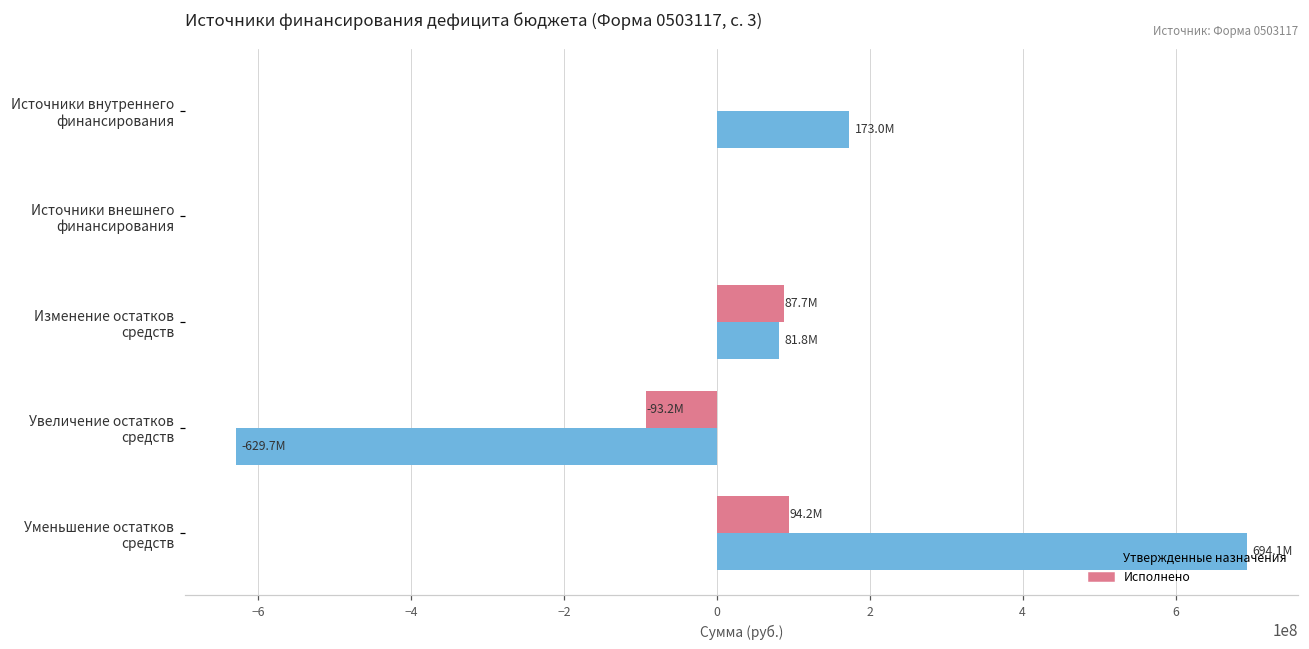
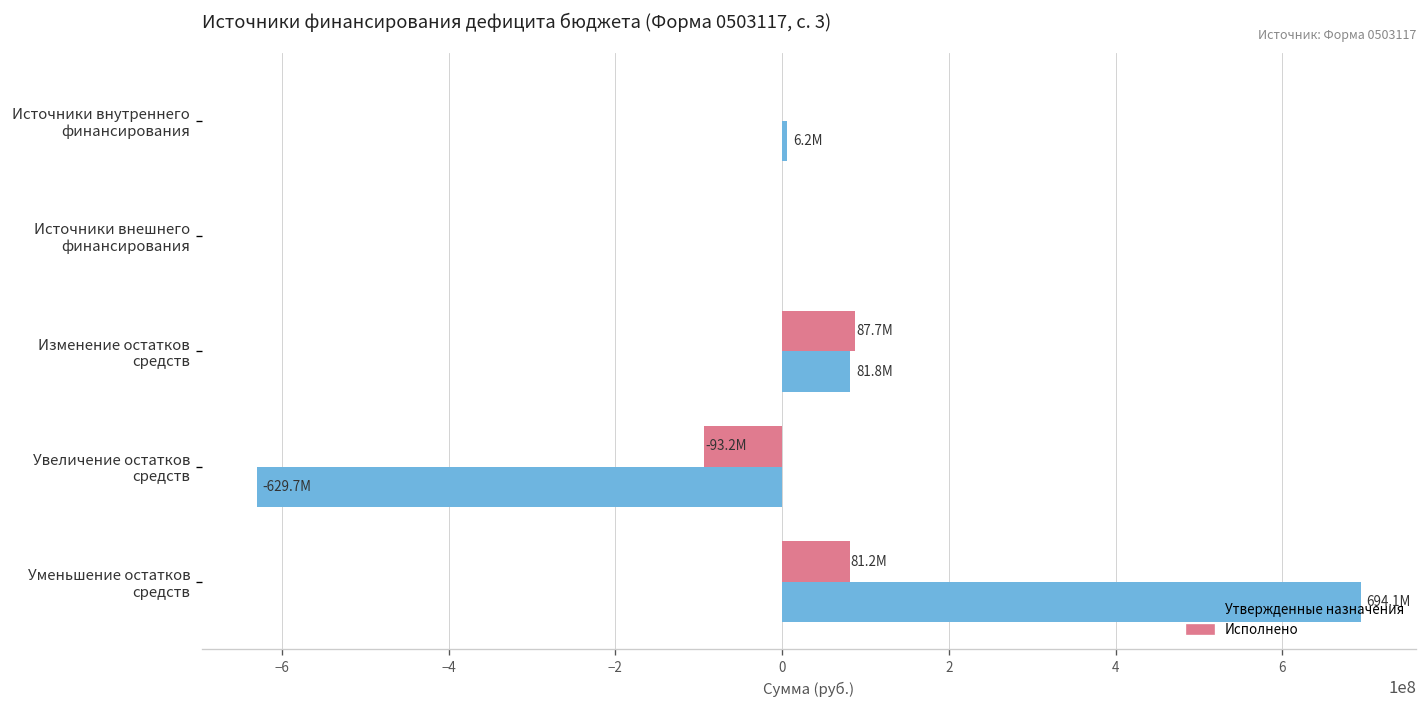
  {
    "Утвержденные назначения": {
-     "Источники внутреннего финансирования": "173.0M",
+     "Источники внутреннего финансирования": "6.2M",
      "Изменение остатков средств": "81.8M",
      "Увеличение остатков средств": "-629.7M",
      "Уменьшение остатков средств": "694.1M"
    },
    "Исполнено": {
      "Изменение остатков средств": "87.7M",
      "Увеличение остатков средств": "-93.2M",
-     "Уменьшение остатков средств": "94.2M"
+     "Уменьшение остатков средств": "81.2M"
    }
  }
